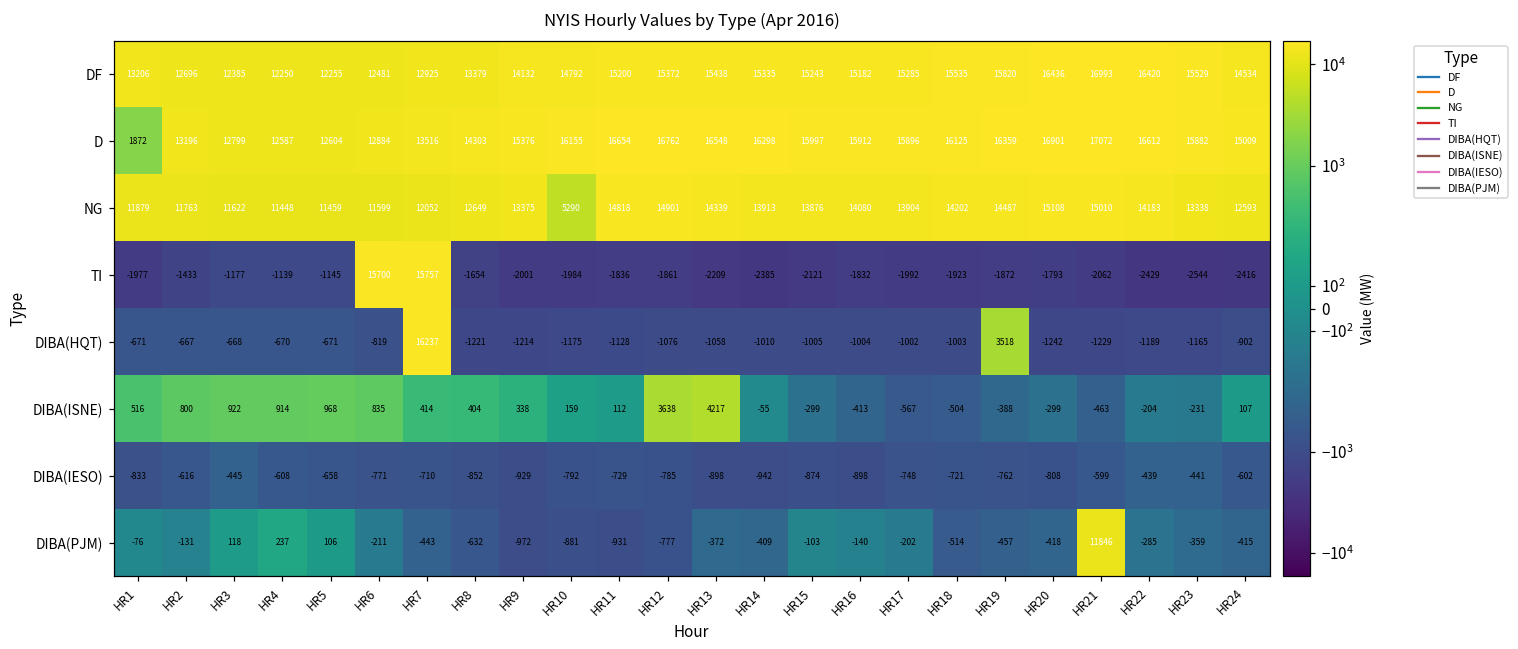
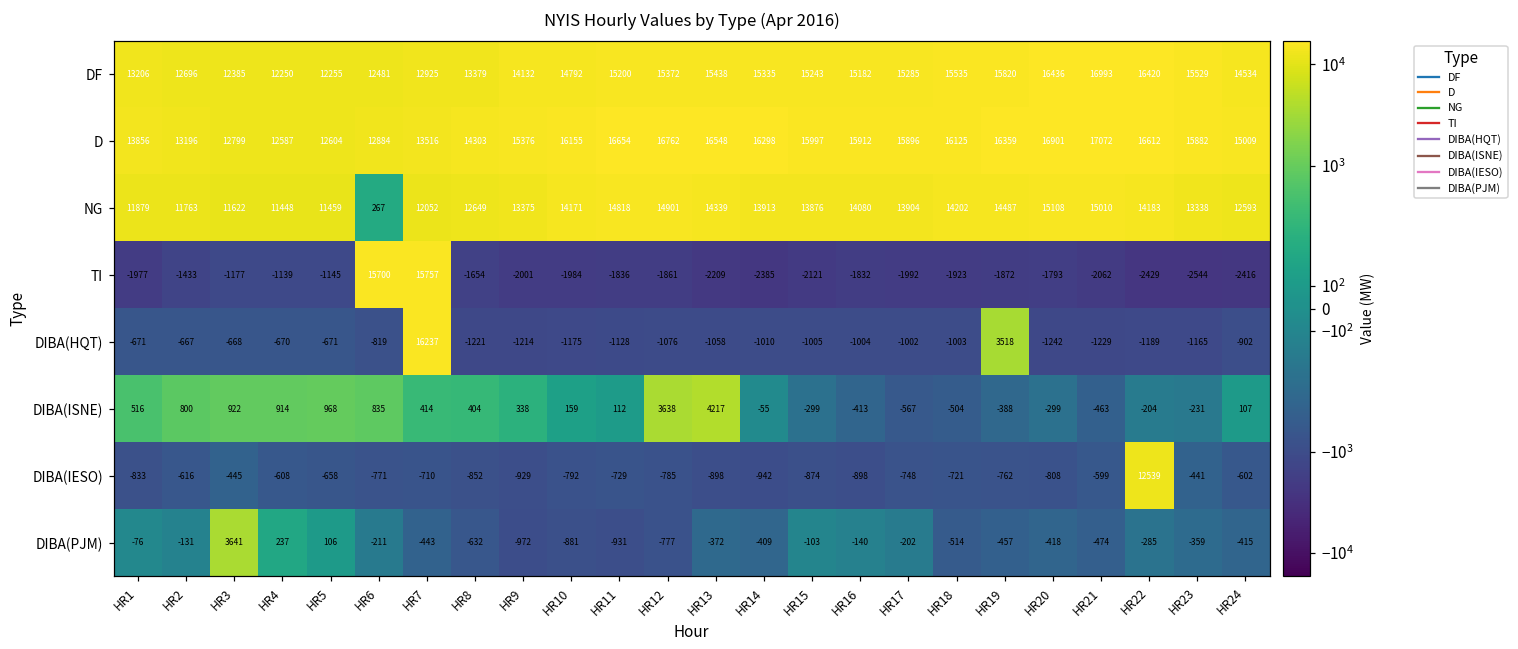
  {
    "DF": {
      "HR1": 13206,
      "HR2": 12696,
      "HR3": 12385,
      "HR4": 12250,
      "HR5": 12255,
      "HR6": 12481,
      "HR7": 12925,
      "HR8": 13379,
      "HR9": 14132,
      "HR10": 14792,
      "HR11": 15200,
      "HR12": 15372,
      "HR13": 15438,
      "HR14": 15335,
      "HR15": 15243,
      "HR16": 15182,
      "HR17": 15285,
      "HR18": 15535,
      "HR19": 15820,
      "HR20": 16436,
      "HR21": 16993,
      "HR22": 16420,
      "HR23": 15529,
      "HR24": 14534
    },
    "D": {
-     "HR1": 1872,
+     "HR1": 13856,
      "HR2": 13196,
      "HR3": 12799,
      "HR4": 12587,
      "HR5": 12604,
      "HR6": 12884,
      "HR7": 13516,
      "HR8": 14303,
      "HR9": 15376,
      "HR10": 16155,
      "HR11": 16654,
      "HR12": 16762,
      "HR13": 16548,
      "HR14": 16298,
      "HR15": 15997,
      "HR16": 15912,
      "HR17": 15896,
      "HR18": 16125,
      "HR19": 16359,
      "HR20": 16901,
      "HR21": 17072,
      "HR22": 16612,
      "HR23": 15882,
      "HR24": 15009
    },
    "NG": {
      "HR1": 11879,
      "HR2": 11763,
      "HR3": 11622,
      "HR4": 11448,
      "HR5": 11459,
-     "HR6": 11599,
+     "HR6": 267,
      "HR7": 12052,
      "HR8": 12649,
      "HR9": 13375,
-     "HR10": 5290,
+     "HR10": 14171,
      "HR11": 14818,
      "HR12": 14901,
      "HR13": 14339,
      "HR14": 13913,
      "HR15": 13876,
      "HR16": 14080,
      "HR17": 13904,
      "HR18": 14202,
      "HR19": 14487,
      "HR20": 15108,
      "HR21": 15010,
      "HR22": 14183,
      "HR23": 13338,
      "HR24": 12593
    },
    "TI": {
      "HR1": -1977,
      "HR2": -1433,
      "HR3": -1177,
      "HR4": -1139,
      "HR5": -1145,
      "HR6": 15700,
      "HR7": 15757,
      "HR8": -1654,
      "HR9": -2001,
      "HR10": -1984,
      "HR11": -1836,
      "HR12": -1861,
      "HR13": -2209,
      "HR14": -2385,
      "HR15": -2121,
      "HR16": -1832,
      "HR17": -1992,
      "HR18": -1923,
      "HR19": -1872,
      "HR20": -1793,
      "HR21": -2062,
      "HR22": -2429,
      "HR23": -2544,
      "HR24": -2416
    },
    "DIBA(HQT)": {
      "HR1": -671,
      "HR2": -667,
      "HR3": -668,
      "HR4": -670,
      "HR5": -671,
      "HR6": -819,
      "HR7": 16237,
      "HR8": -1221,
      "HR9": -1214,
      "HR10": -1175,
      "HR11": -1128,
      "HR12": -1076,
      "HR13": -1058,
      "HR14": -1010,
      "HR15": -1005,
      "HR16": -1004,
      "HR17": -1002,
      "HR18": -1003,
      "HR19": 3518,
      "HR20": -1242,
      "HR21": -1229,
      "HR22": -1189,
      "HR23": -1165,
      "HR24": -902
    },
    "DIBA(ISNE)": {
      "HR1": 516,
      "HR2": 800,
      "HR3": 922,
      "HR4": 914,
      "HR5": 968,
      "HR6": 835,
      "HR7": 414,
      "HR8": 404,
      "HR9": 338,
      "HR10": 159,
      "HR11": 112,
      "HR12": 3638,
      "HR13": 4217,
      "HR14": -55,
      "HR15": -299,
      "HR16": -413,
      "HR17": -567,
      "HR18": -504,
      "HR19": -388,
      "HR20": -299,
      "HR21": -463,
      "HR22": -204,
      "HR23": -231,
      "HR24": 107
    },
    "DIBA(IESO)": {
      "HR1": -833,
      "HR2": -616,
      "HR3": -445,
      "HR4": -608,
      "HR5": -658,
      "HR6": -771,
      "HR7": -710,
      "HR8": -852,
      "HR9": -929,
      "HR10": -792,
      "HR11": -729,
      "HR12": -785,
      "HR13": -898,
      "HR14": -942,
      "HR15": -874,
      "HR16": -898,
      "HR17": -748,
      "HR18": -721,
      "HR19": -762,
      "HR20": -808,
      "HR21": -599,
-     "HR22": -439,
+     "HR22": 12539,
      "HR23": -441,
      "HR24": -602
    },
    "DIBA(PJM)": {
      "HR1": -76,
      "HR2": -131,
-     "HR3": 118,
+     "HR3": 3641,
      "HR4": 237,
      "HR5": 106,
      "HR6": -211,
      "HR7": -443,
      "HR8": -632,
      "HR9": -972,
      "HR10": -881,
      "HR11": -931,
      "HR12": -777,
      "HR13": -372,
      "HR14": -409,
      "HR15": -103,
      "HR16": -140,
      "HR17": -202,
      "HR18": -514,
      "HR19": -457,
      "HR20": -418,
-     "HR21": 11846,
+     "HR21": -474,
      "HR22": -285,
      "HR23": -359,
      "HR24": -415
    }
  }
